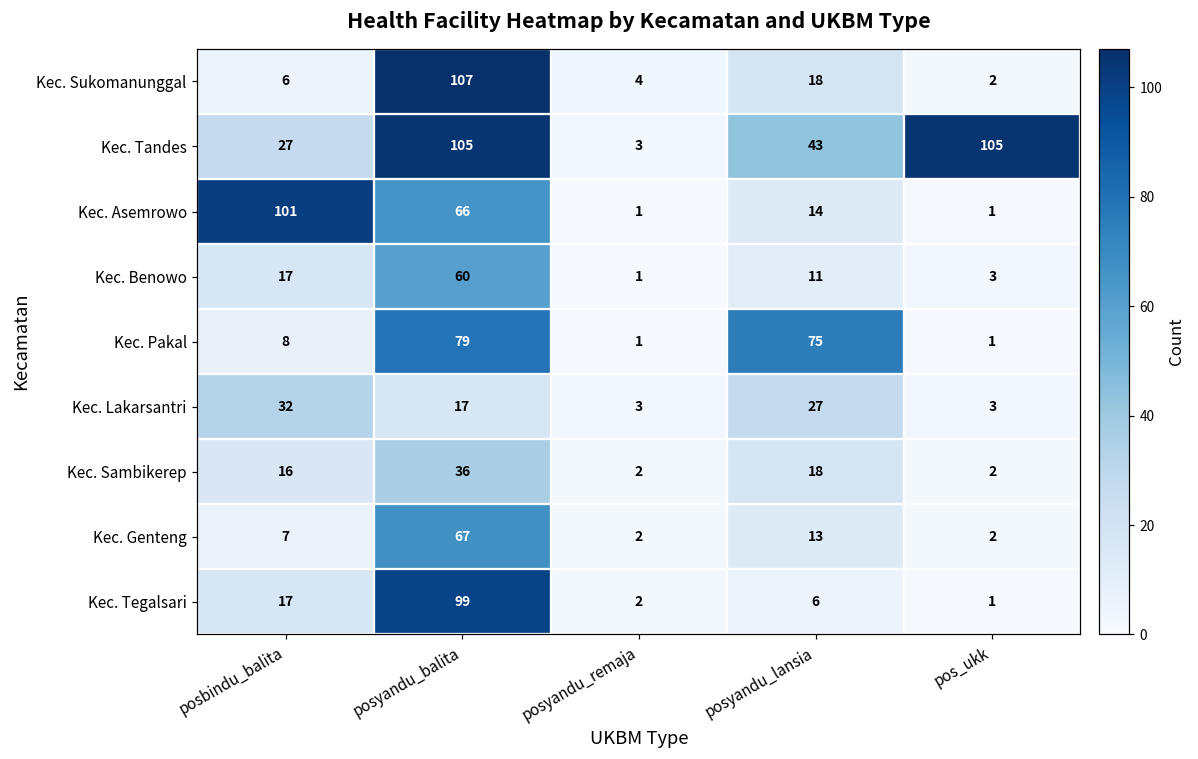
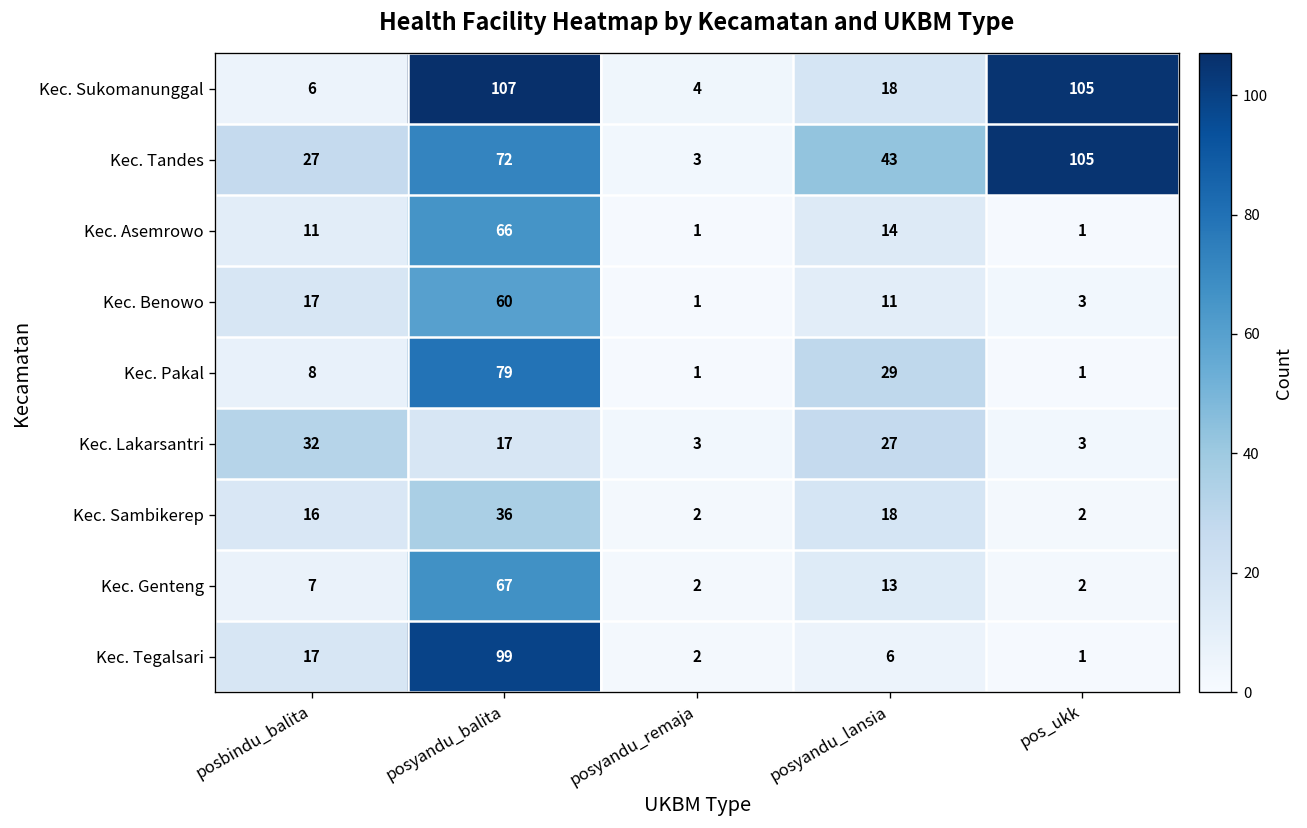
  {
    "Kec. Sukomanunggal": {
      "posbindu_balita": 6,
      "posyandu_balita": 107,
      "posyandu_remaja": 4,
      "posyandu_lansia": 18,
-     "pos_ukk": 2
+     "pos_ukk": 105
    },
    "Kec. Tandes": {
      "posbindu_balita": 27,
-     "posyandu_balita": 105,
+     "posyandu_balita": 72,
      "posyandu_remaja": 3,
      "posyandu_lansia": 43,
      "pos_ukk": 105
    },
    "Kec. Asemrowo": {
-     "posbindu_balita": 101,
+     "posbindu_balita": 11,
      "posyandu_balita": 66,
      "posyandu_remaja": 1,
      "posyandu_lansia": 14,
      "pos_ukk": 1
    },
    "Kec. Benowo": {
      "posbindu_balita": 17,
      "posyandu_balita": 60,
      "posyandu_remaja": 1,
      "posyandu_lansia": 11,
      "pos_ukk": 3
    },
    "Kec. Pakal": {
      "posbindu_balita": 8,
      "posyandu_balita": 79,
      "posyandu_remaja": 1,
-     "posyandu_lansia": 75,
+     "posyandu_lansia": 29,
      "pos_ukk": 1
    },
    "Kec. Lakarsantri": {
      "posbindu_balita": 32,
      "posyandu_balita": 17,
      "posyandu_remaja": 3,
      "posyandu_lansia": 27,
      "pos_ukk": 3
    },
    "Kec. Sambikerep": {
      "posbindu_balita": 16,
      "posyandu_balita": 36,
      "posyandu_remaja": 2,
      "posyandu_lansia": 18,
      "pos_ukk": 2
    },
    "Kec. Genteng": {
      "posbindu_balita": 7,
      "posyandu_balita": 67,
      "posyandu_remaja": 2,
      "posyandu_lansia": 13,
      "pos_ukk": 2
    },
    "Kec. Tegalsari": {
      "posbindu_balita": 17,
      "posyandu_balita": 99,
      "posyandu_remaja": 2,
      "posyandu_lansia": 6,
      "pos_ukk": 1
    }
  }
